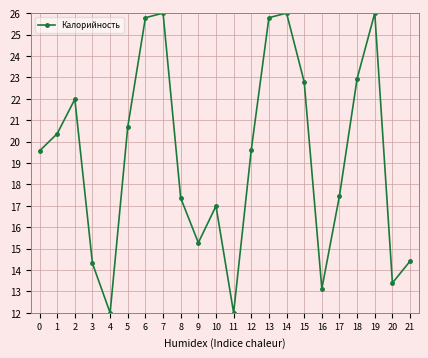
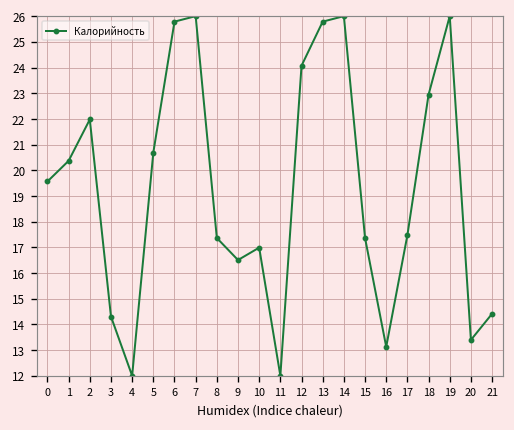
  {
    "0": 19.6,
    "1": 20.4,
    "2": 22.0,
    "3": 14.3,
    "4": 12.0,
    "5": 20.7,
    "6": 25.8,
    "7": 26.0,
    "8": 17.4,
-   "9": 15.3,
+   "9": 16.5,
    "10": 17.0,
    "11": 12.0,
-   "12": 19.6,
+   "12": 24.1,
    "13": 25.8,
    "14": 26.0,
-   "15": 22.8,
+   "15": 17.4,
    "16": 13.1,
    "17": 17.5,
    "18": 22.9,
    "19": 26.0,
    "20": 13.4,
    "21": 14.4
  }
